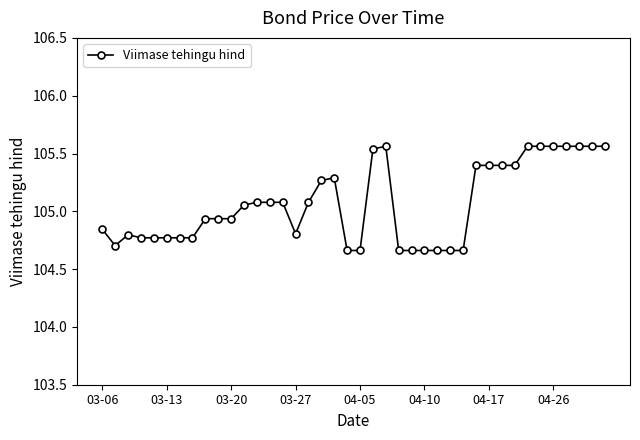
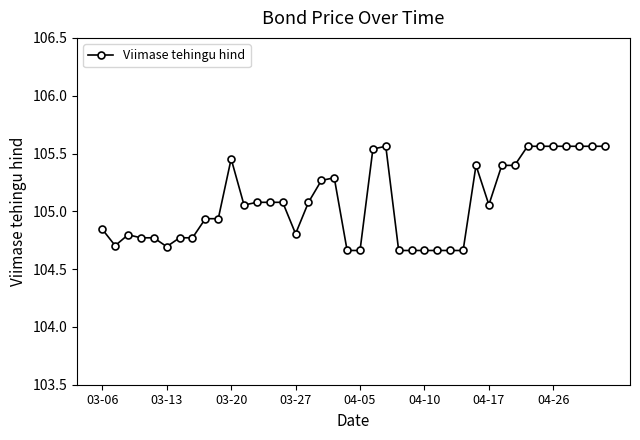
  {
    "03-06": 104.84,
-   "03-13": 104.77,
-   "03-20": 104.94,
+   "03-13": 104.69,
+   "03-20": 105.45,
    "03-27": 104.81,
    "04-05": 104.66,
    "04-10": 104.66,
-   "04-17": 105.40,
+   "04-17": 105.06,
    "04-26": 105.56
  }
